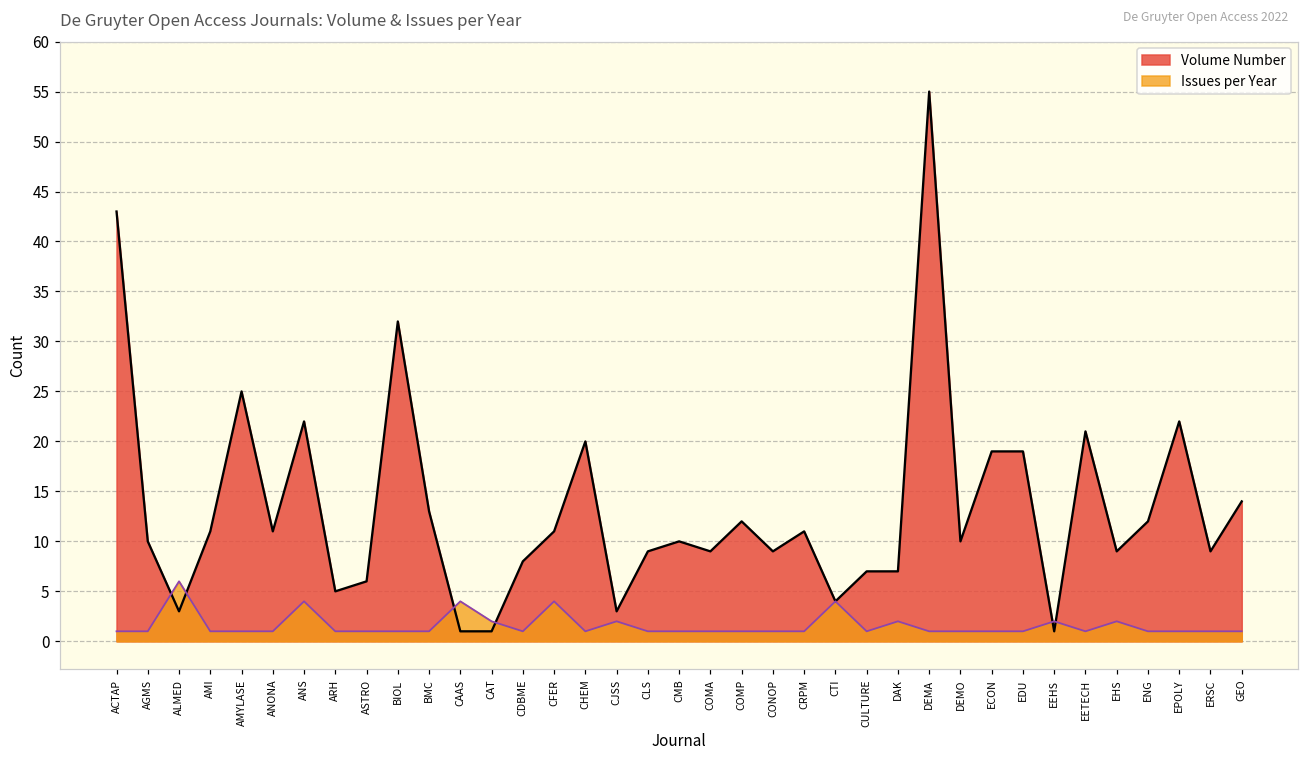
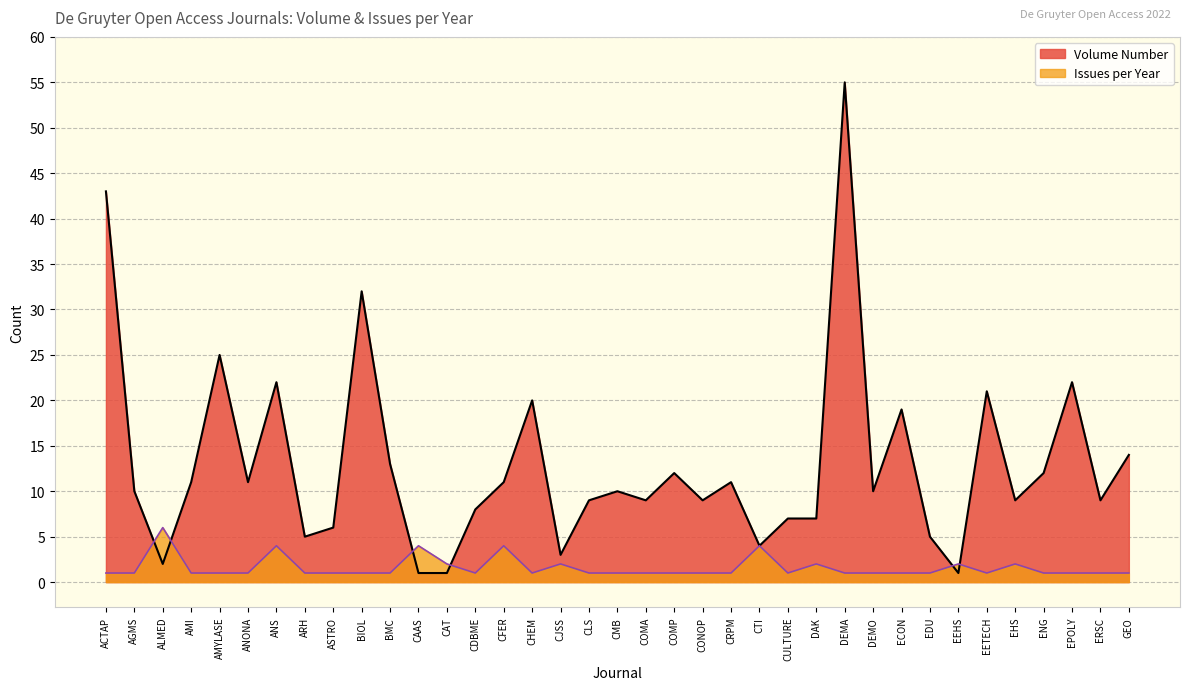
  {
    "Volume Number": {
      "ACTAP": 43,
      "AGMS": 10,
-     "ALMED": 3,
+     "ALMED": 2,
      "AMI": 11,
      "AMYLASE": 25,
      "ANONA": 11,
      "ANS": 22,
      "ARH": 5,
      "ASTRO": 6,
      "BIOL": 32,
      "BMC": 13,
      "CAAS": 1,
      "CAT": 1,
      "CDBME": 8,
      "CFER": 11,
      "CHEM": 20,
      "CJSS": 3,
      "CLS": 9,
      "CMB": 10,
      "COMA": 9,
      "COMP": 12,
      "CONOP": 9,
      "CRPM": 11,
      "CULTURE": 7,
      "DAK": 7,
      "DEMA": 55,
      "DEMO": 10,
      "ECON": 19,
-     "EDU": 19,
+     "EDU": 5,
      "EEHS": 1,
      "EETECH": 21,
      "EHS": 9,
      "ENG": 12,
      "EPOLY": 22,
      "ERSC": 9,
      "GEO": 14
    },
    "Issues per Year": {
      "ACTAP": 1,
      "AGMS": 1,
      "ALMED": 6,
      "AMI": 1,
      "AMYLASE": 1,
      "ANONA": 1,
      "ANS": 4,
      "ARH": 1,
      "ASTRO": 1,
      "BIOL": 1,
      "BMC": 1,
      "CAAS": 4,
      "CAT": 2,
      "CDBME": 1,
      "CFER": 4,
      "CHEM": 1,
      "CJSS": 2,
      "CLS": 1,
      "CMB": 1,
      "COMA": 1,
      "COMP": 1,
      "CONOP": 1,
      "CRPM": 1,
      "CULTURE": 1,
      "DAK": 2,
      "DEMA": 1,
      "DEMO": 1,
      "ECON": 1,
      "EDU": 1,
      "EEHS": 2,
      "EETECH": 1,
      "EHS": 2,
      "ENG": 1,
      "EPOLY": 1,
      "ERSC": 1,
      "GEO": 1
    }
  }
